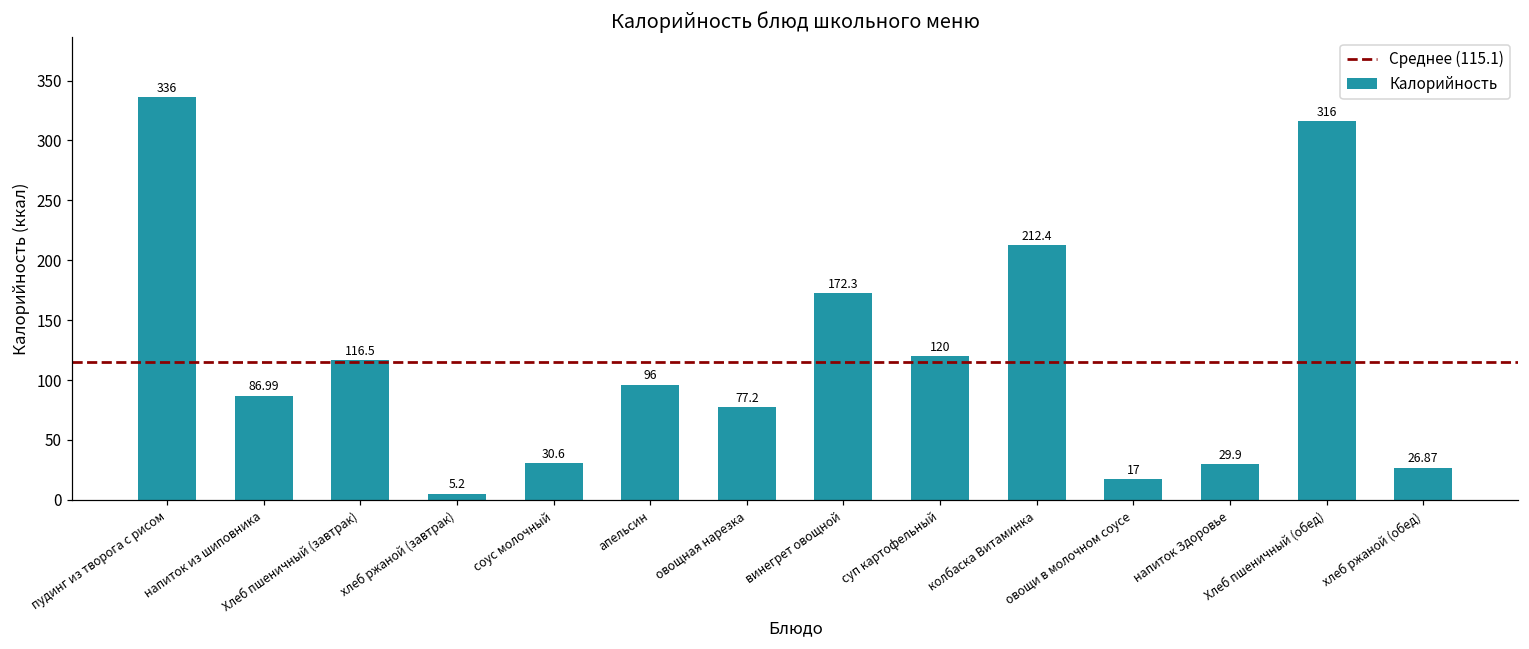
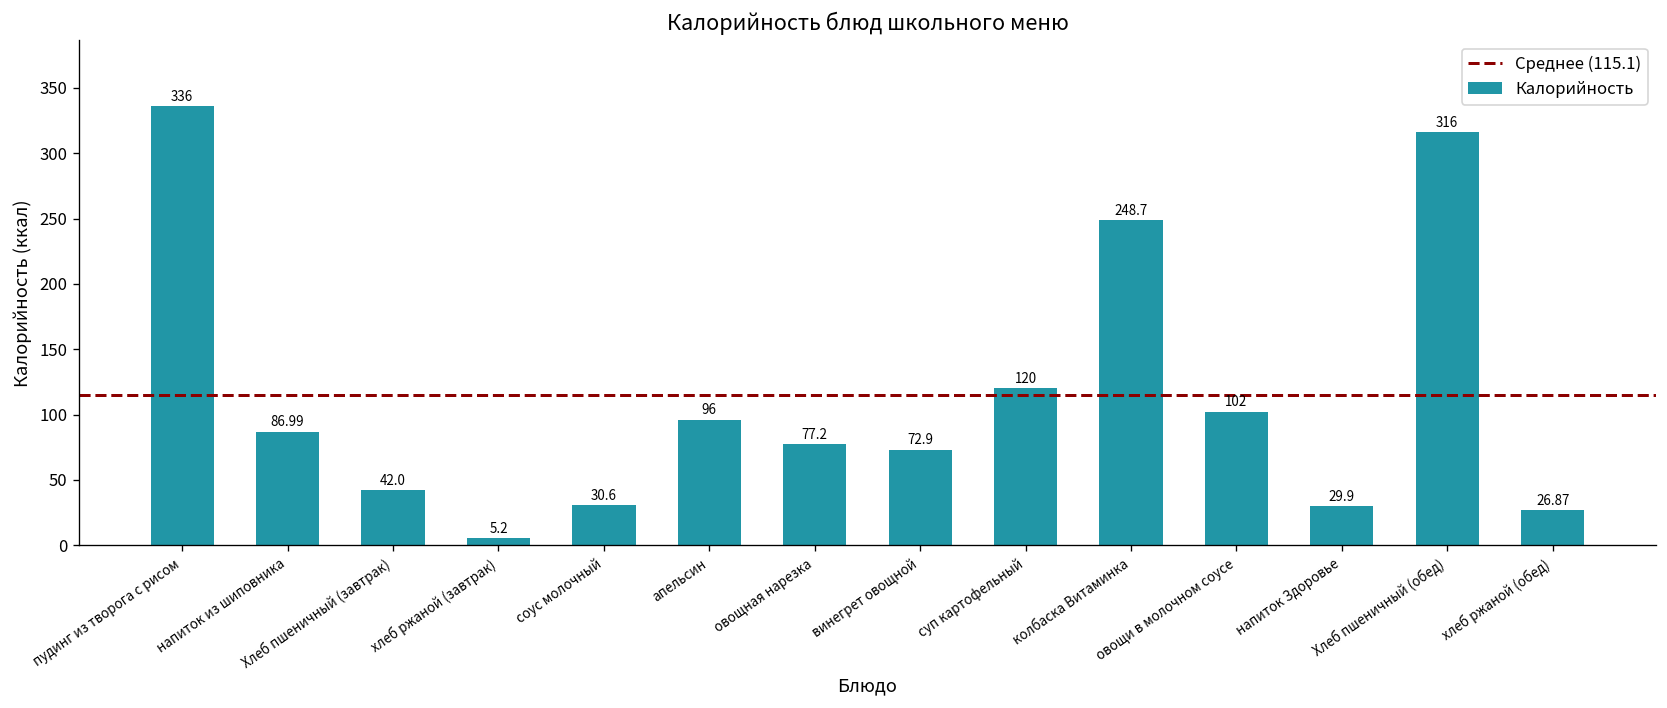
  {
    "пудинг из творога с рисом": 336,
    "напиток из шиповника": 86.99,
-   "Хлеб пшеничный (завтрак)": 116.5,
+   "Хлеб пшеничный (завтрак)": 42.0,
    "хлеб ржаной (завтрак)": 5.2,
    "соус молочный": 30.6,
    "апельсин": 96,
    "овощная нарезка": 77.2,
-   "винегрет овощной": 172.3,
+   "винегрет овощной": 72.9,
    "суп картофельный": 120,
-   "колбаска Витаминка": 212.4,
-   "овощи в молочном соусе": 17,
+   "колбаска Витаминка": 248.7,
+   "овощи в молочном соусе": 102,
    "напиток Здоровье": 29.9,
    "Хлеб пшеничный (обед)": 316,
    "хлеб ржаной (обед)": 26.87
  }
